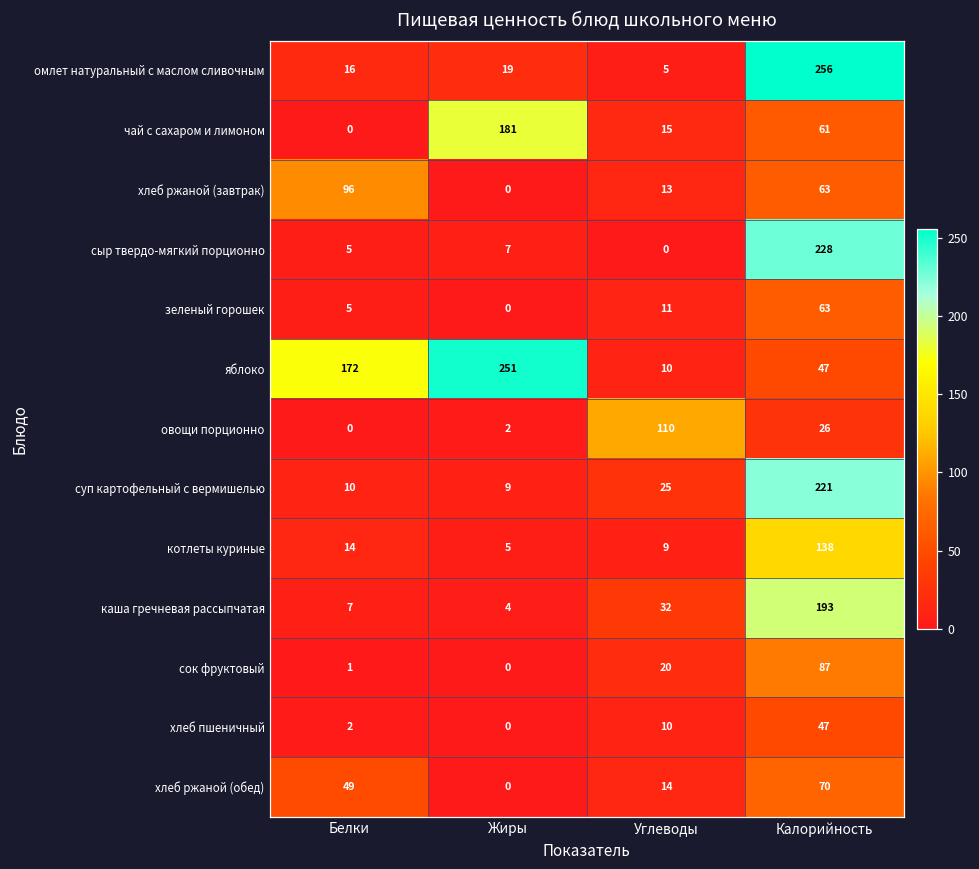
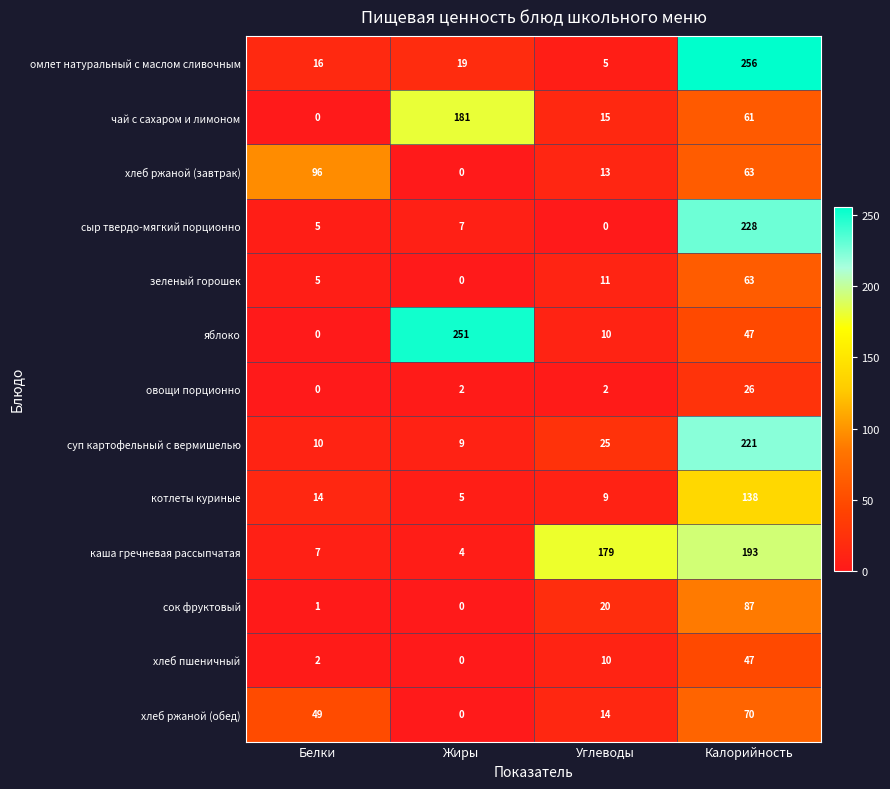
  {
    "омлет натуральный с маслом сливочным": {
      "Белки": 16,
      "Жиры": 19,
      "Углеводы": 5,
      "Калорийность": 256
    },
    "чай с сахаром и лимоном": {
      "Белки": 0,
      "Жиры": 181,
      "Углеводы": 15,
      "Калорийность": 61
    },
    "хлеб ржаной (завтрак)": {
      "Белки": 96,
      "Жиры": 0,
      "Углеводы": 13,
      "Калорийность": 63
    },
    "сыр твердо-мягкий порционно": {
      "Белки": 5,
      "Жиры": 7,
      "Углеводы": 0,
      "Калорийность": 228
    },
    "зеленый горошек": {
      "Белки": 5,
      "Жиры": 0,
      "Углеводы": 11,
      "Калорийность": 63
    },
    "яблоко": {
-     "Белки": 172,
+     "Белки": 0,
      "Жиры": 251,
      "Углеводы": 10,
      "Калорийность": 47
    },
    "овощи порционно": {
      "Белки": 0,
      "Жиры": 2,
-     "Углеводы": 110,
+     "Углеводы": 2,
      "Калорийность": 26
    },
    "суп картофельный с вермишелью": {
      "Белки": 10,
      "Жиры": 9,
      "Углеводы": 25,
      "Калорийность": 221
    },
    "котлеты куриные": {
      "Белки": 14,
      "Жиры": 5,
      "Углеводы": 9,
      "Калорийность": 138
    },
    "каша гречневая рассыпчатая": {
      "Белки": 7,
      "Жиры": 4,
-     "Углеводы": 32,
+     "Углеводы": 179,
      "Калорийность": 193
    },
    "сок фруктовый": {
      "Белки": 1,
      "Жиры": 0,
      "Углеводы": 20,
      "Калорийность": 87
    },
    "хлеб пшеничный": {
      "Белки": 2,
      "Жиры": 0,
      "Углеводы": 10,
      "Калорийность": 47
    },
    "хлеб ржаной (обед)": {
      "Белки": 49,
      "Жиры": 0,
      "Углеводы": 14,
      "Калорийность": 70
    }
  }
